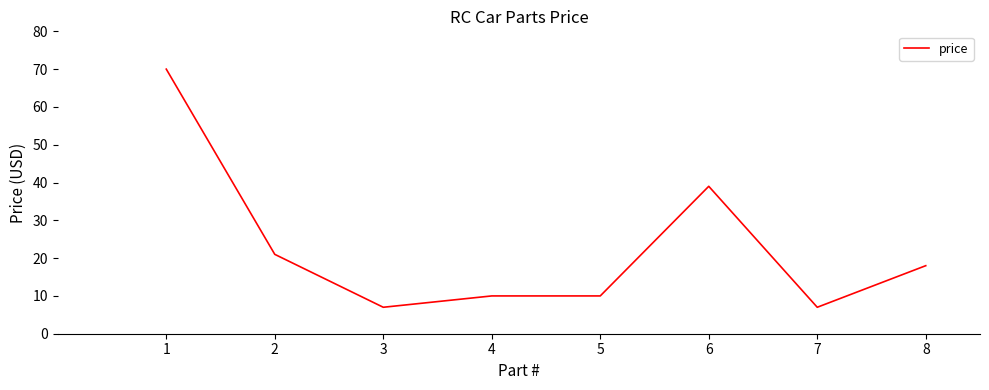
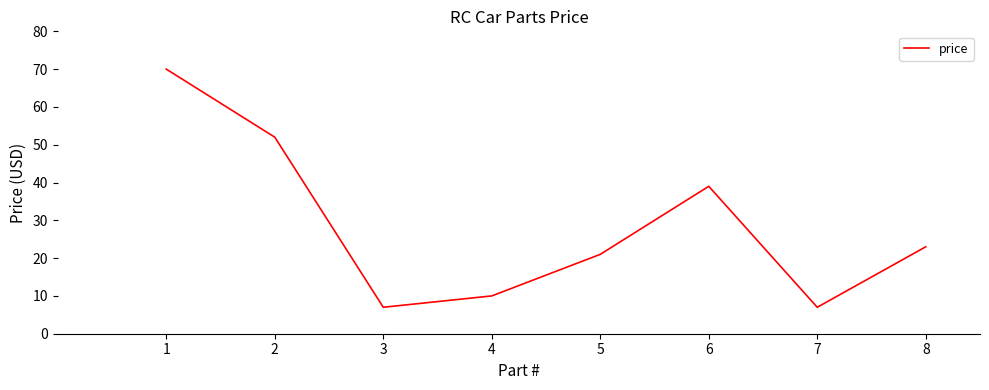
  {
    "1": 70,
-   "2": 21,
+   "2": 52,
    "3": 7,
    "4": 10,
-   "5": 10,
+   "5": 21,
    "6": 39,
    "7": 7,
-   "8": 18
+   "8": 23
  }
